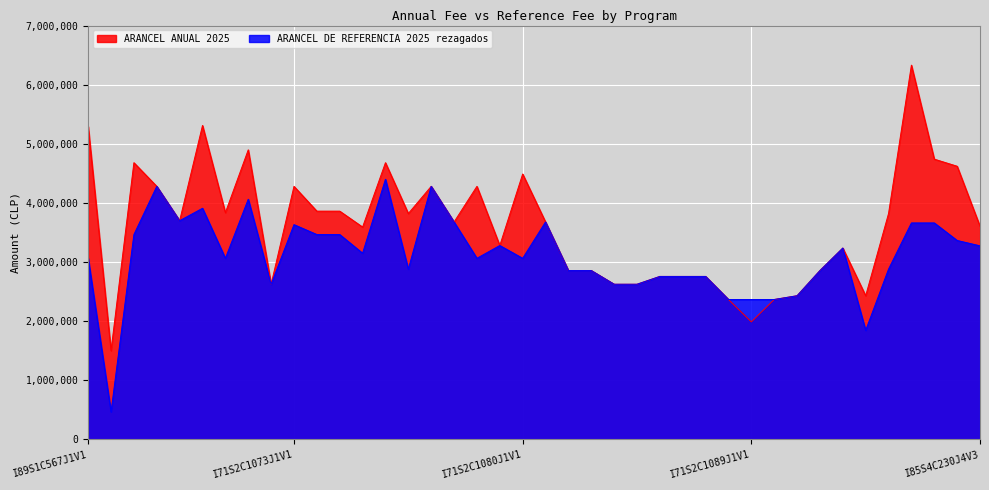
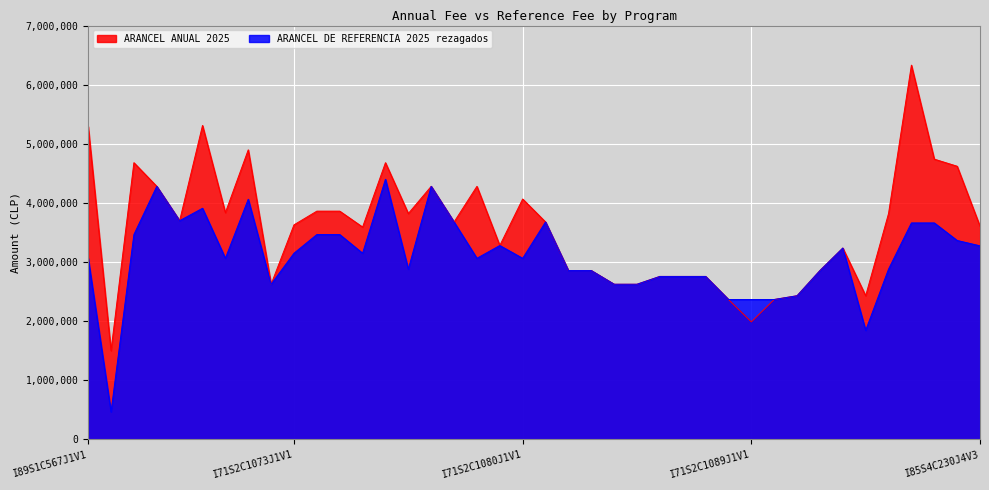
  {
    "ARANCEL ANUAL 2025": {
      "I89S1C567J1V1": "5,300,000",
-     "I71S2C1073J1V1": "4,300,000",
-     "I71S2C1080J1V1": "4,500,000",
+     "I71S2C1073J1V1": "3,600,000",
+     "I71S2C1080J1V1": "4,100,000",
      "I71S2C1089J1V1": "2,000,000",
      "I85S4C230J4V3": "3,600,000"
    },
    "ARANCEL DE REFERENCIA 2025 rezagados": {
      "I89S1C567J1V1": "3,100,000",
-     "I71S2C1073J1V1": "3,600,000",
+     "I71S2C1073J1V1": "3,100,000",
      "I71S2C1080J1V1": "3,100,000",
      "I71S2C1089J1V1": "2,400,000",
      "I85S4C230J4V3": "3,300,000"
    }
  }
